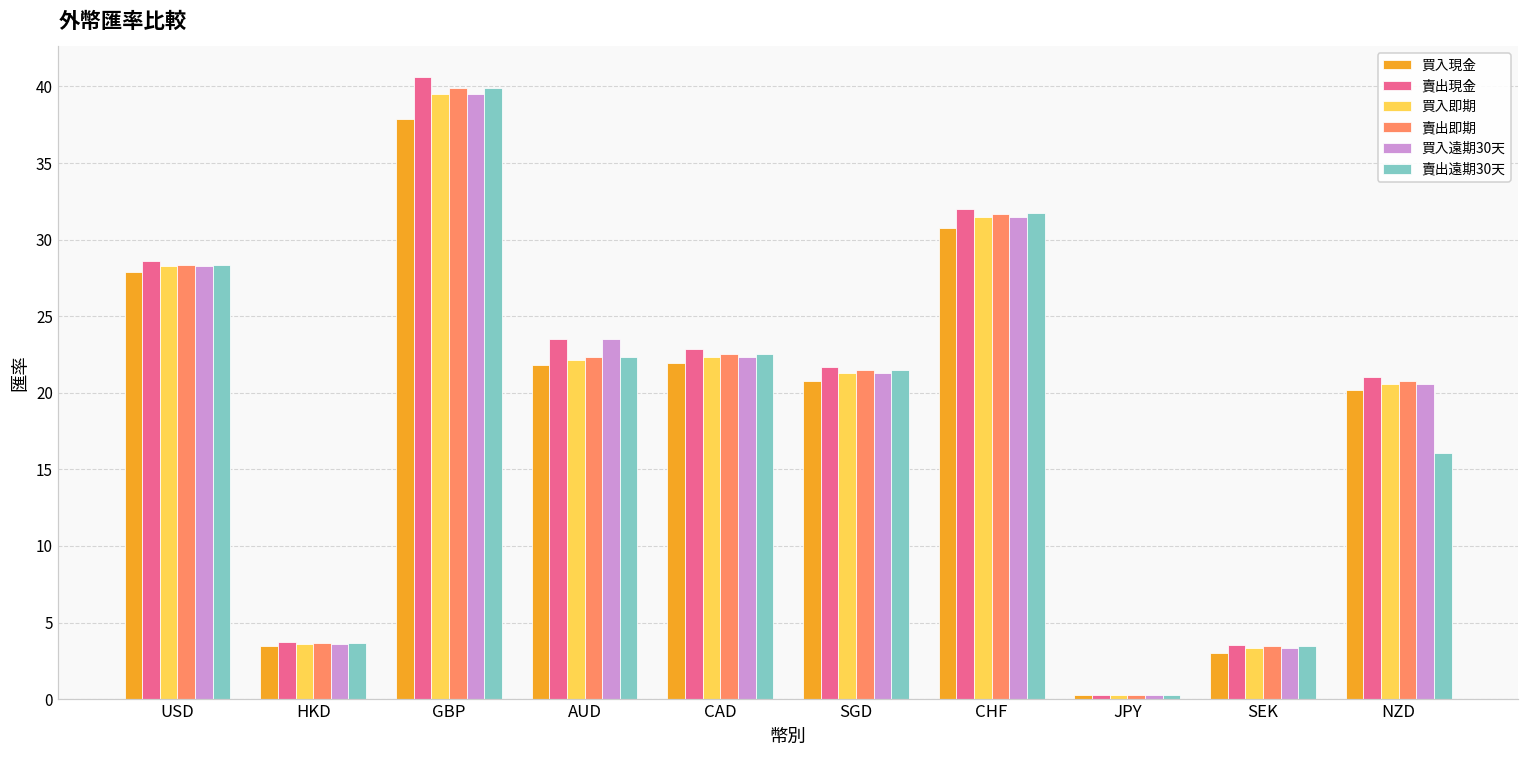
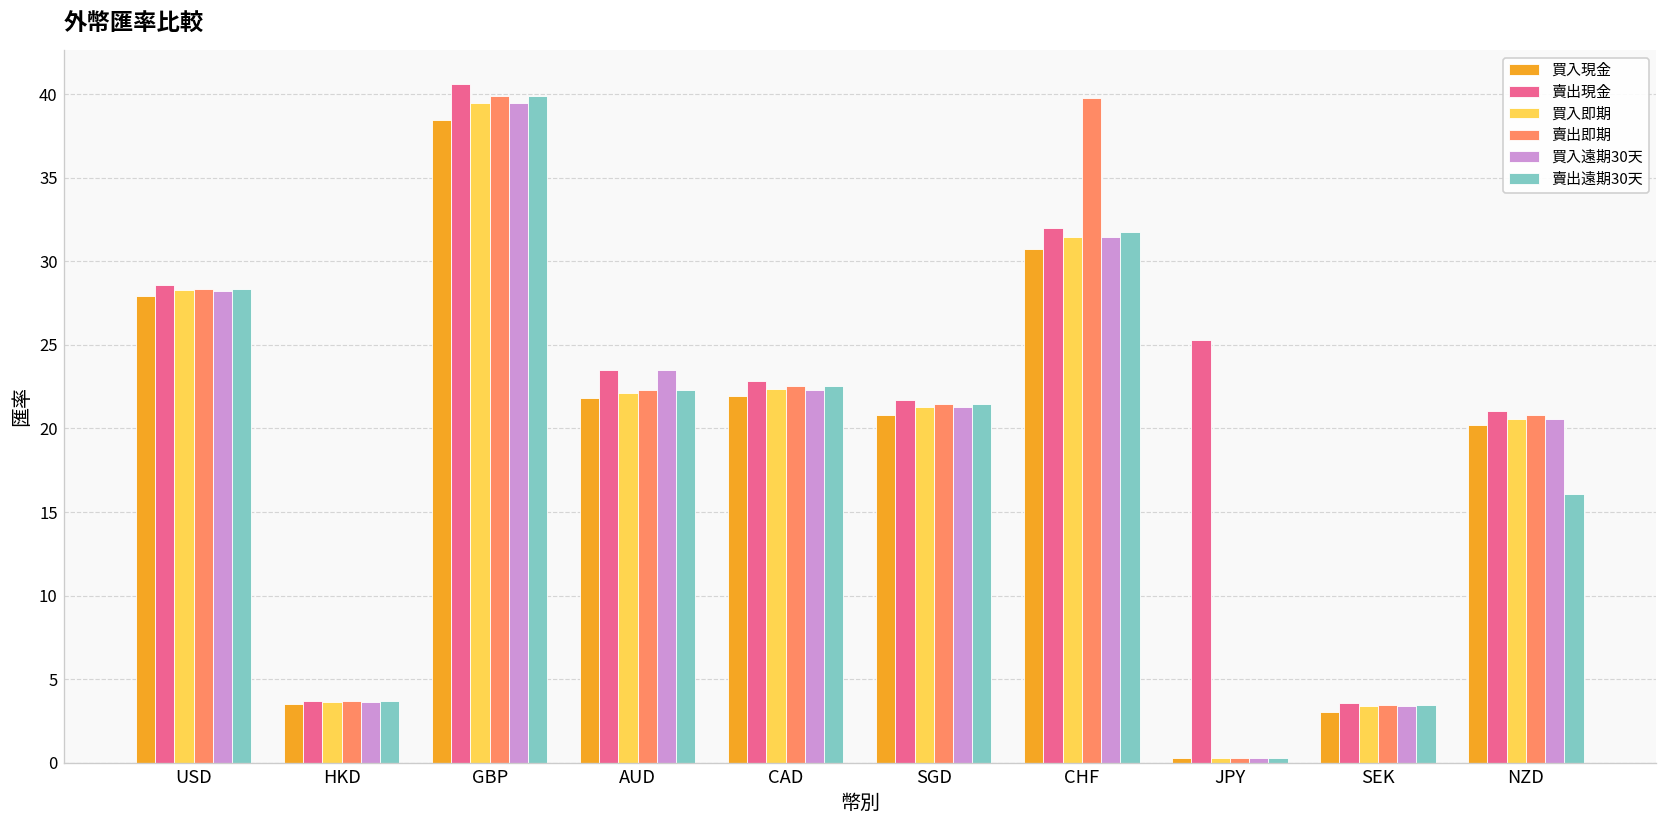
  {
    "買入現金": {
      "USD": 27.9,
      "HKD": 3.5,
-     "GBP": 37.9,
+     "GBP": 38.5,
      "AUD": 21.8,
      "CAD": 22.0,
      "SGD": 20.8,
      "CHF": 30.8,
      "JPY": 0.3,
      "SEK": 3.0,
      "NZD": 20.2
    },
    "賣出現金": {
      "USD": 28.6,
      "HKD": 3.7,
      "GBP": 40.6,
      "AUD": 23.5,
      "CAD": 22.9,
      "SGD": 21.7,
      "CHF": 32.0,
-     "JPY": 0.3,
+     "JPY": 25.3,
      "SEK": 3.6,
      "NZD": 21.1
    },
    "買入即期": {
      "USD": 28.3,
      "HKD": 3.6,
      "GBP": 39.5,
      "AUD": 22.1,
      "CAD": 22.4,
      "SGD": 21.3,
      "CHF": 31.5,
      "JPY": 0.3,
      "SEK": 3.4,
      "NZD": 20.6
    },
    "賣出即期": {
      "USD": 28.4,
      "HKD": 3.7,
      "GBP": 39.9,
      "AUD": 22.3,
      "CAD": 22.6,
      "SGD": 21.5,
-     "CHF": 31.7,
+     "CHF": 39.8,
      "JPY": 0.3,
      "SEK": 3.5,
      "NZD": 20.8
    },
    "買入遠期30天": {
      "USD": 28.3,
      "HKD": 3.6,
      "GBP": 39.5,
      "AUD": 23.5,
      "CAD": 22.3,
      "SGD": 21.3,
      "CHF": 31.5,
      "JPY": 0.3,
      "SEK": 3.4,
      "NZD": 20.6
    },
    "賣出遠期30天": {
      "USD": 28.4,
      "HKD": 3.7,
      "GBP": 39.9,
      "AUD": 22.3,
      "CAD": 22.6,
      "SGD": 21.5,
      "CHF": 31.8,
      "JPY": 0.3,
      "SEK": 3.5,
      "NZD": 16.1
    }
  }
